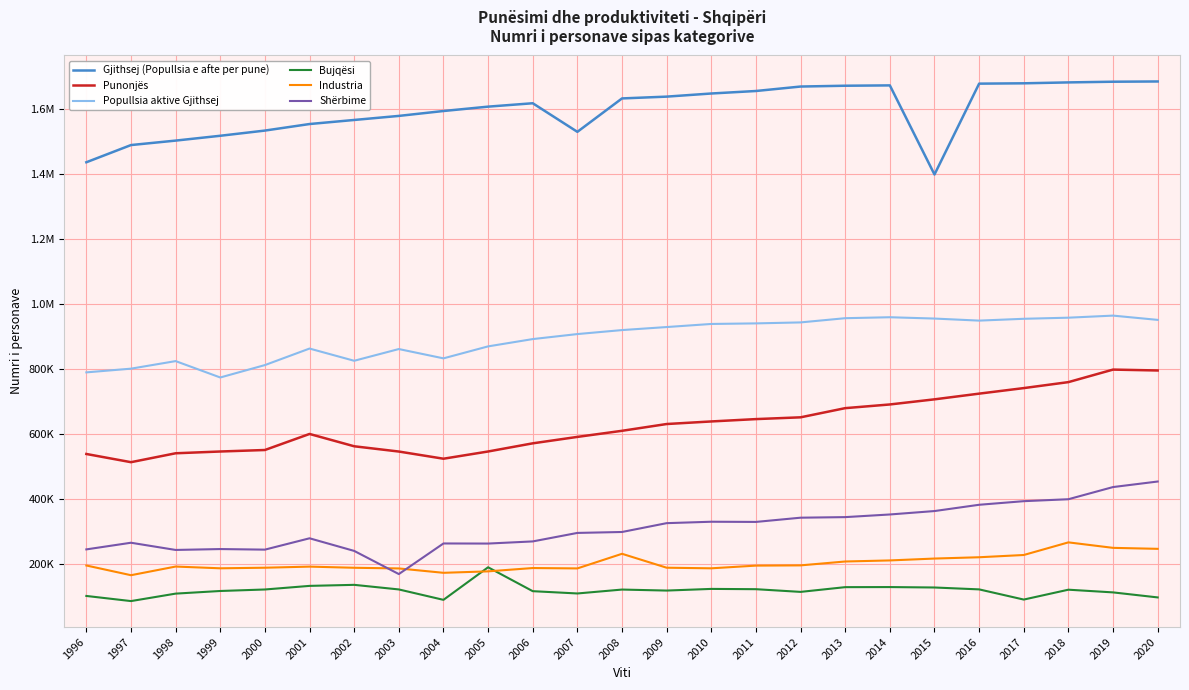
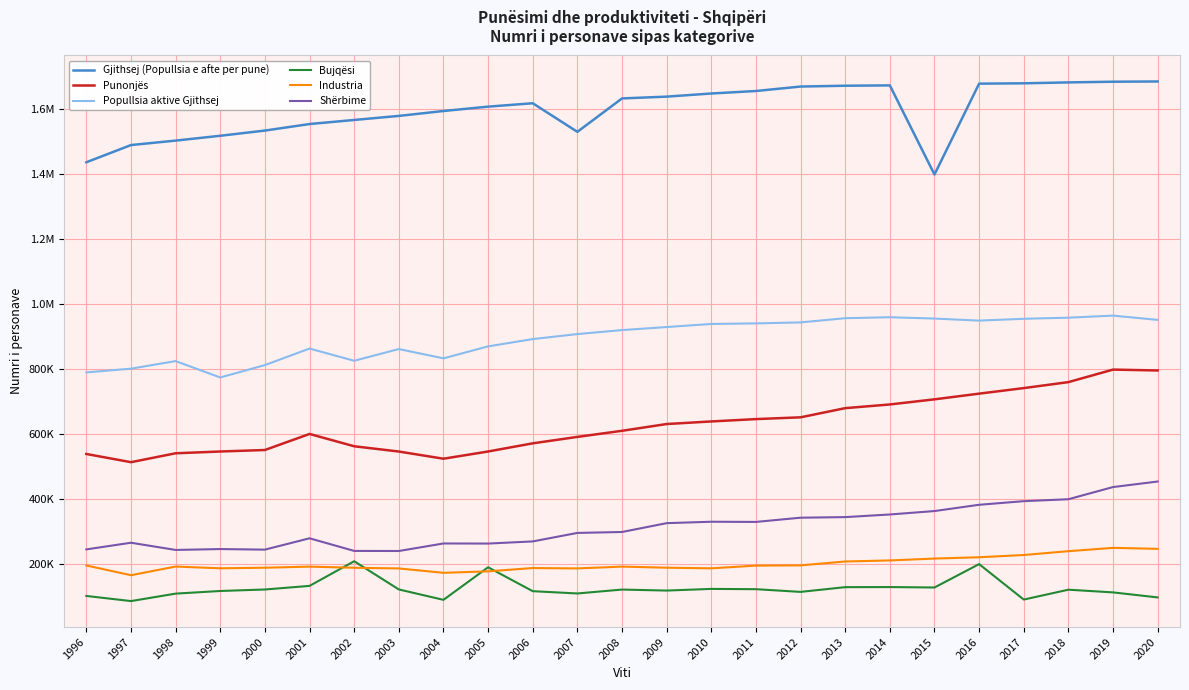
  {
    "Gjithsej (Popullsia e afte per pune)": {
      "1996": 1440000,
      "1997": 1490000,
      "1998": 1500000,
      "1999": 1520000,
      "2000": 1530000,
      "2001": 1550000,
      "2002": 1570000,
      "2003": 1580000,
      "2004": 1590000,
      "2005": 1610000,
      "2006": 1620000,
      "2007": 1530000,
      "2008": 1630000,
      "2009": 1640000,
      "2010": 1650000,
      "2011": 1660000,
      "2012": 1670000,
      "2013": 1670000,
      "2014": 1670000,
      "2015": 1400000,
      "2016": 1680000,
      "2017": 1680000,
      "2018": 1680000,
      "2019": 1680000,
      "2020": 1690000
    },
    "Punonjës": {
      "1996": 540000,
      "1997": 510000,
      "1998": 540000,
      "1999": 550000,
      "2000": 550000,
      "2001": 600000,
      "2002": 560000,
      "2003": 550000,
      "2004": 520000,
      "2005": 550000,
      "2006": 570000,
      "2007": 590000,
      "2008": 610000,
      "2009": 630000,
      "2010": 640000,
      "2011": 650000,
      "2012": 650000,
      "2013": 680000,
      "2014": 690000,
      "2015": 710000,
      "2016": 720000,
      "2017": 740000,
      "2018": 760000,
      "2019": 800000,
      "2020": 790000
    },
    "Popullsia aktive Gjithsej": {
      "1996": 790000,
      "1997": 800000,
      "1998": 820000,
      "1999": 770000,
      "2000": 810000,
      "2001": 860000,
      "2002": 820000,
      "2003": 860000,
      "2004": 830000,
      "2005": 870000,
      "2006": 890000,
      "2007": 910000,
      "2008": 920000,
      "2009": 930000,
      "2010": 940000,
      "2011": 940000,
      "2012": 940000,
      "2013": 960000,
      "2014": 960000,
      "2015": 950000,
      "2016": 950000,
      "2017": 950000,
      "2018": 960000,
      "2019": 960000,
      "2020": 950000
    },
    "Bujqësi": {
      "1996": 100000,
      "1997": 80000,
      "1998": 110000,
      "1999": 120000,
      "2000": 120000,
      "2001": 130000,
-     "2002": 130000,
+     "2002": 210000,
      "2003": 120000,
      "2004": 90000,
      "2005": 190000,
      "2006": 110000,
      "2007": 110000,
      "2008": 120000,
      "2009": 120000,
      "2010": 120000,
      "2011": 120000,
      "2012": 110000,
      "2013": 130000,
      "2014": 130000,
      "2015": 130000,
-     "2016": 120000,
+     "2016": 200000,
      "2017": 90000,
      "2018": 120000,
      "2019": 110000,
      "2020": 100000
    },
    "Industria": {
      "1996": 190000,
      "1997": 160000,
      "1998": 190000,
      "1999": 190000,
      "2000": 190000,
      "2001": 190000,
      "2002": 190000,
      "2003": 180000,
      "2004": 170000,
      "2005": 180000,
      "2006": 190000,
      "2007": 180000,
-     "2008": 230000,
+     "2008": 190000,
      "2009": 190000,
      "2010": 190000,
      "2011": 190000,
      "2012": 190000,
      "2013": 210000,
      "2014": 210000,
      "2015": 220000,
      "2016": 220000,
      "2017": 230000,
-     "2018": 270000,
+     "2018": 240000,
      "2019": 250000,
      "2020": 250000
    },
    "Shërbime": {
      "1996": 240000,
      "1997": 260000,
      "1998": 240000,
      "1999": 240000,
      "2000": 240000,
      "2001": 280000,
      "2002": 240000,
-     "2003": 170000,
+     "2003": 240000,
      "2004": 260000,
      "2005": 260000,
      "2006": 270000,
      "2007": 290000,
      "2008": 300000,
      "2009": 320000,
      "2010": 330000,
      "2011": 330000,
      "2012": 340000,
      "2013": 340000,
      "2014": 350000,
      "2015": 360000,
      "2016": 380000,
      "2017": 390000,
      "2018": 400000,
      "2019": 440000,
      "2020": 450000
    }
  }
